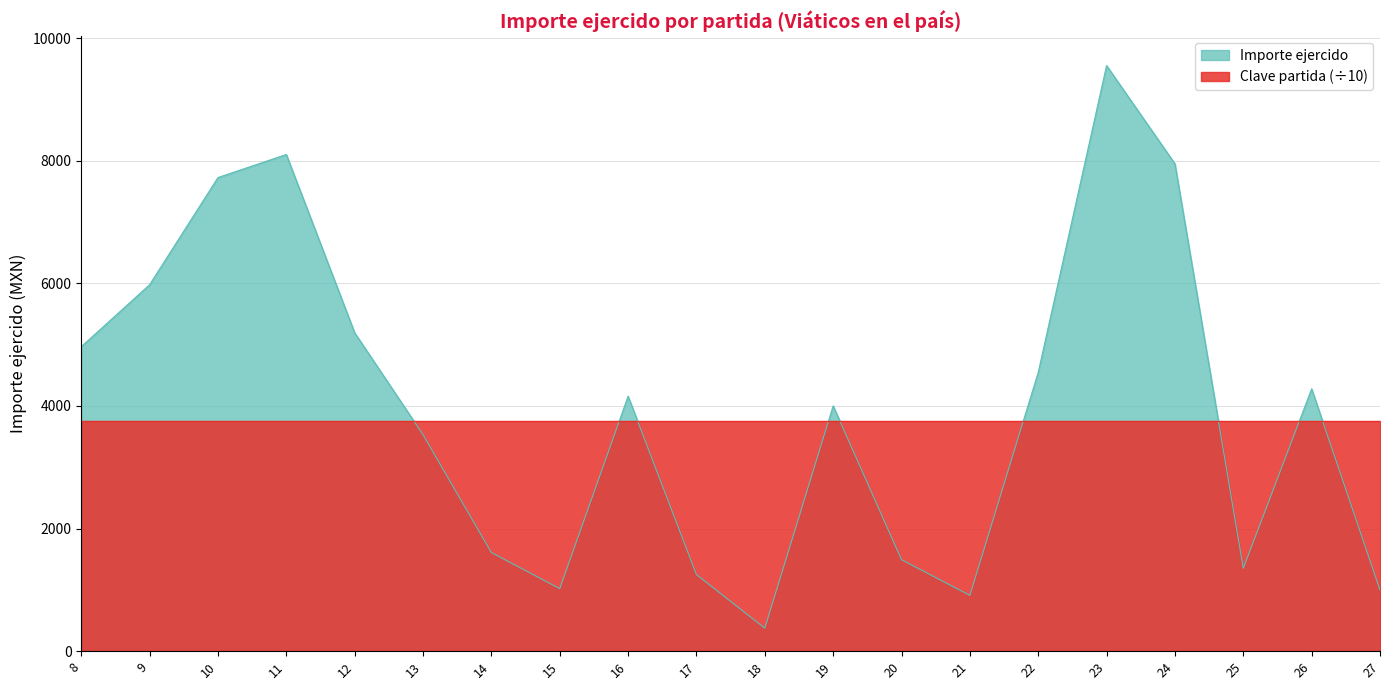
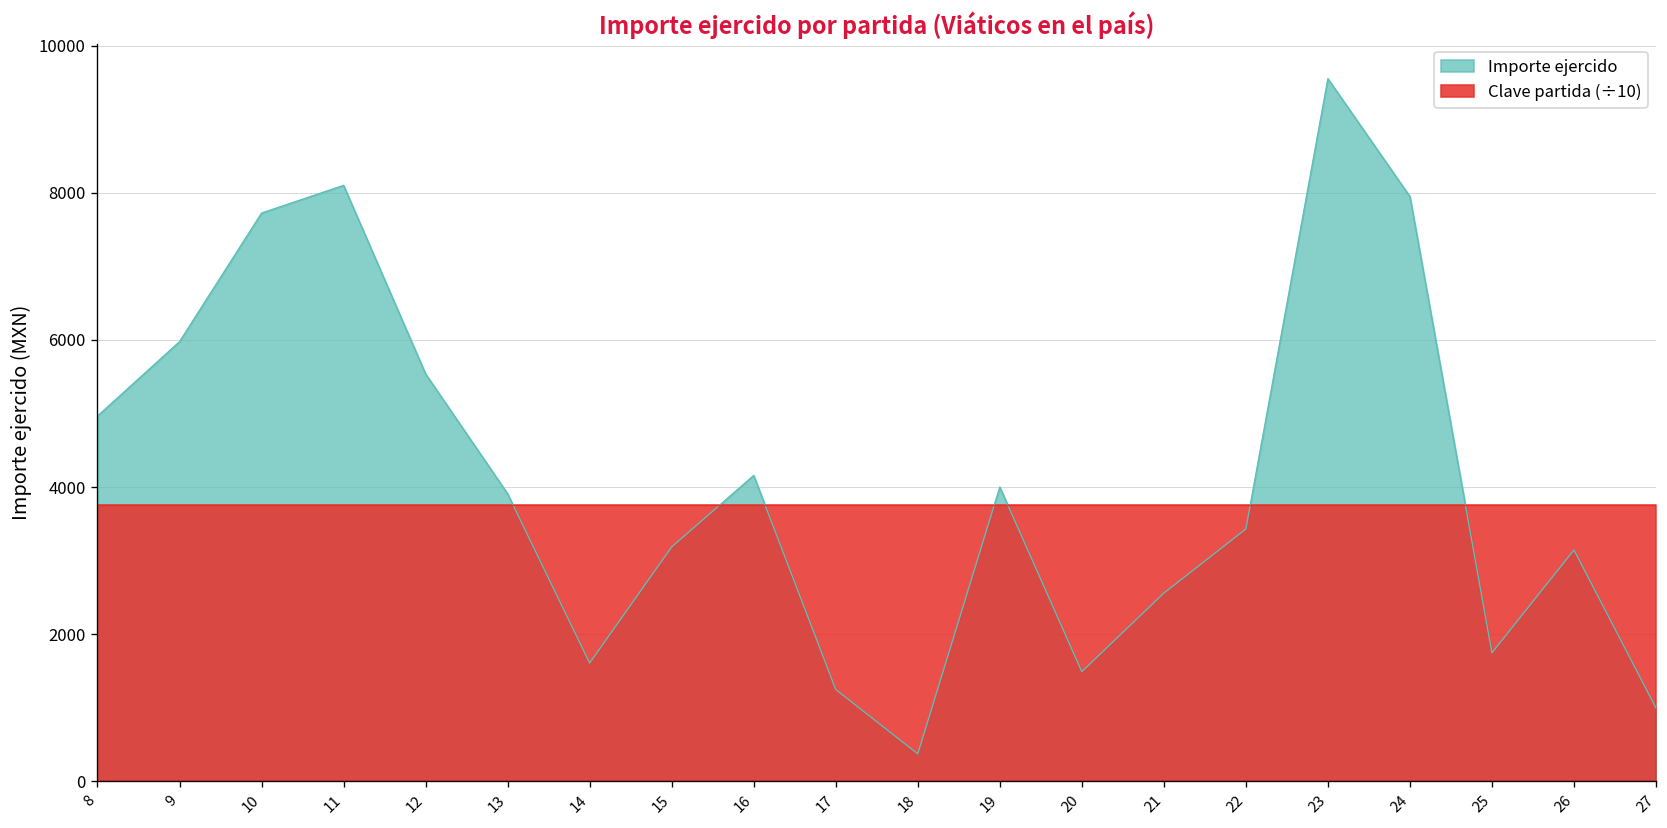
  {
    "Importe ejercido": {
      "8": 5000,
      "9": 6000,
      "10": 7700,
      "11": 8100,
-     "12": 5200,
-     "13": 3500,
+     "12": 5500,
+     "13": 3900,
      "14": 1600,
-     "15": 1000,
+     "15": 3200,
      "16": 4200,
      "17": 1200,
      "18": 400,
      "19": 4000,
      "20": 1500,
-     "21": 900,
-     "22": 4500,
+     "21": 2600,
+     "22": 3400,
      "23": 9600,
      "24": 7900,
-     "25": 1400,
-     "26": 4300,
+     "25": 1700,
+     "26": 3100,
      "27": 1000
    },
    "Clave partida (÷10)": {
      "8": 3800,
      "9": 3800,
      "10": 3800,
      "11": 3800,
      "12": 3800,
      "13": 3800,
      "14": 3800,
      "15": 3800,
      "16": 3800,
      "17": 3800,
      "18": 3800,
      "19": 3800,
      "20": 3800,
      "21": 3800,
      "22": 3800,
      "23": 3800,
      "24": 3800,
      "25": 3800,
      "26": 3800,
      "27": 3800
    }
  }
